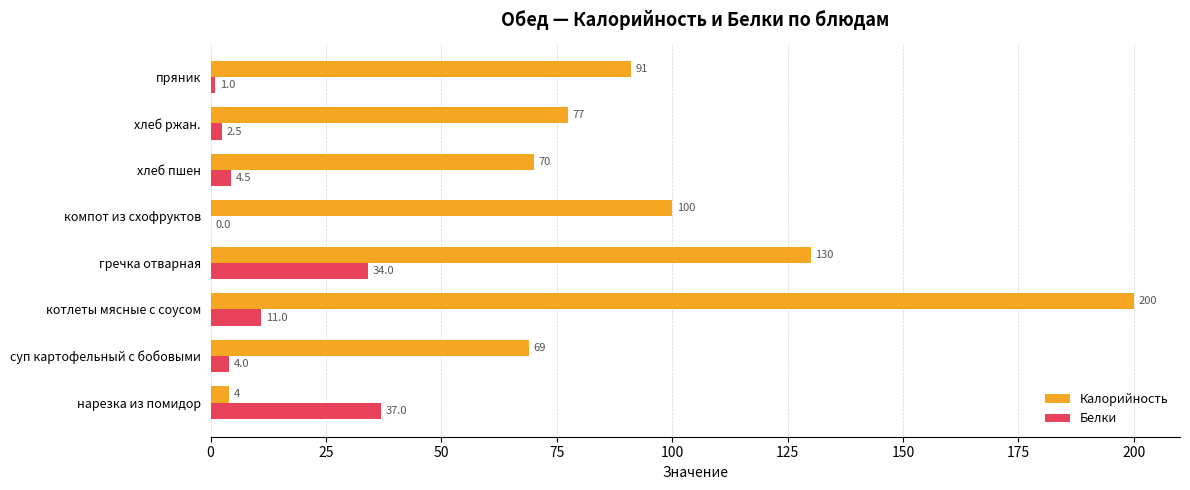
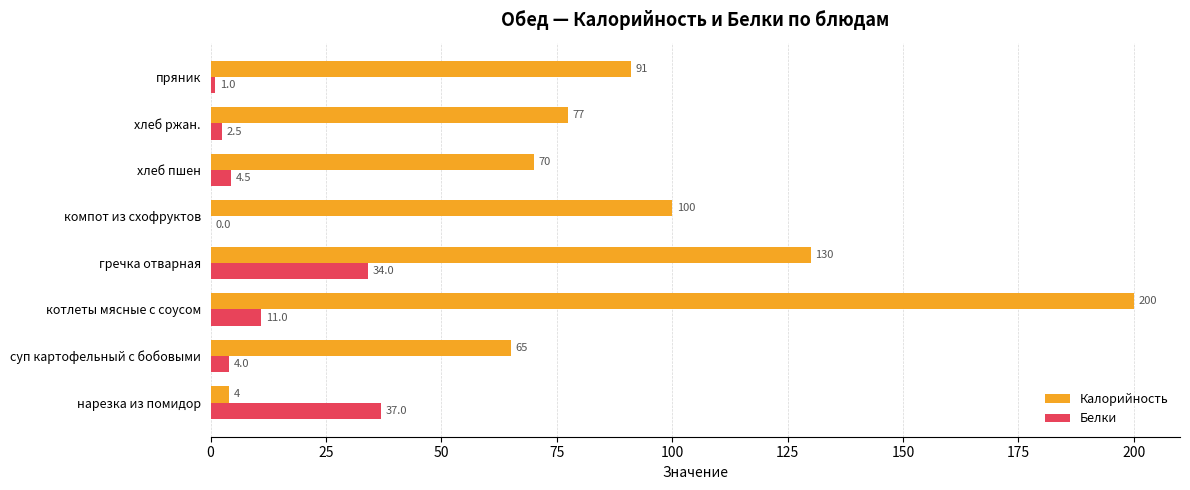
  {
    "Калорийность": {
      "пряник": 91,
      "хлеб ржан.": 77,
      "хлеб пшен": 70,
      "компот из схофруктов": 100,
      "гречка отварная": 130,
      "котлеты мясные с соусом": 200,
-     "суп картофельный с бобовыми": 69,
+     "суп картофельный с бобовыми": 65,
      "нарезка из помидор": 4
    },
    "Белки": {
      "пряник": 1.0,
      "хлеб ржан.": 2.5,
      "хлеб пшен": 4.5,
      "компот из схофруктов": 0.0,
      "гречка отварная": 34.0,
      "котлеты мясные с соусом": 11.0,
      "суп картофельный с бобовыми": 4.0,
      "нарезка из помидор": 37.0
    }
  }
